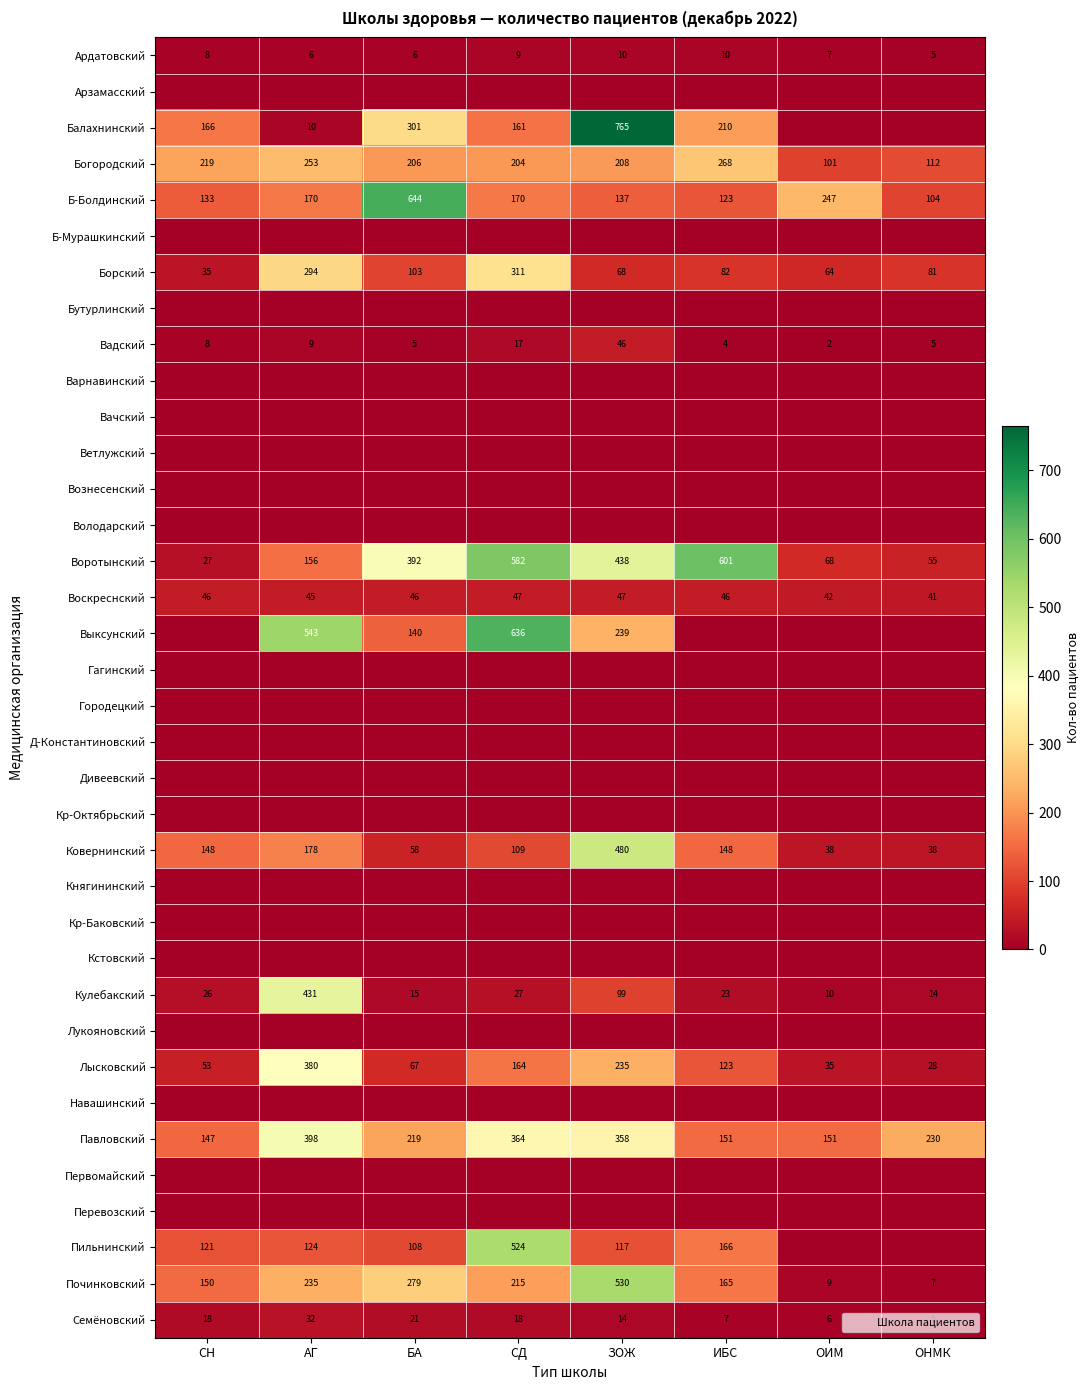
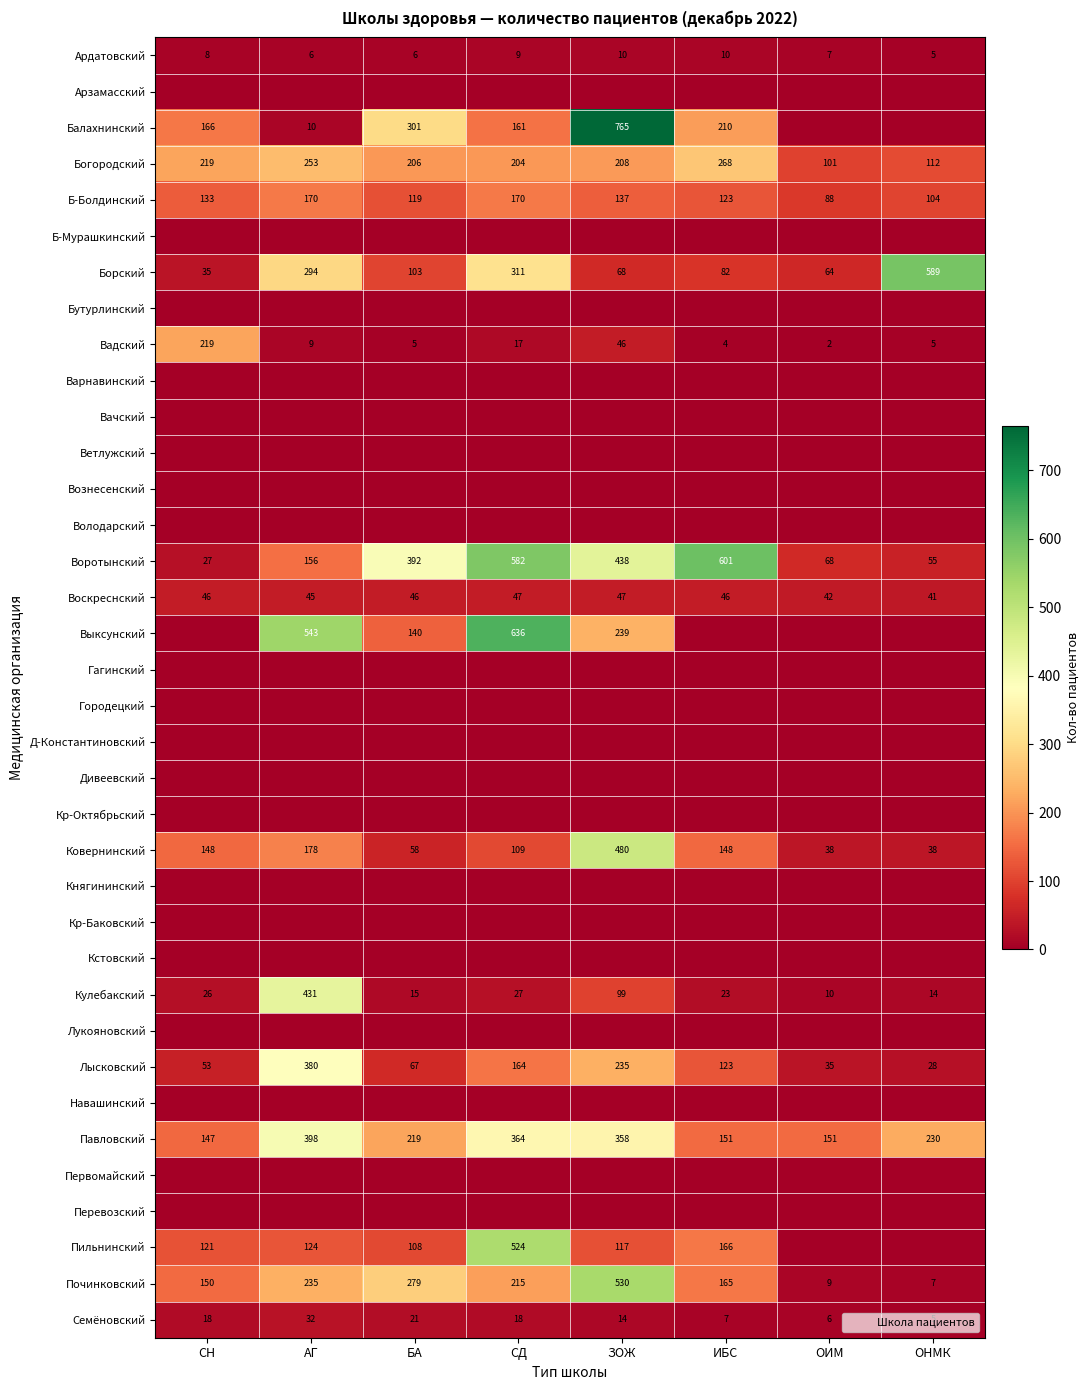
  {
    "Ардатовский": {
      "СН": 8,
      "АГ": 6,
      "БА": 6,
      "СД": 9,
      "ЗОЖ": 10,
      "ИБС": 10,
      "ОИМ": 7,
      "ОНМК": 5
    },
    "Балахнинский": {
      "СН": 166,
      "АГ": 10,
      "БА": 301,
      "СД": 161,
      "ЗОЖ": 765,
      "ИБС": 210
    },
    "Богородский": {
      "СН": 219,
      "АГ": 253,
      "БА": 206,
      "СД": 204,
      "ЗОЖ": 208,
      "ИБС": 268,
      "ОИМ": 101,
      "ОНМК": 112
    },
    "Б-Болдинский": {
      "СН": 133,
      "АГ": 170,
-     "БА": 644,
+     "БА": 119,
      "СД": 170,
      "ЗОЖ": 137,
      "ИБС": 123,
-     "ОИМ": 247,
+     "ОИМ": 88,
      "ОНМК": 104
    },
    "Борский": {
      "СН": 35,
      "АГ": 294,
      "БА": 103,
      "СД": 311,
      "ЗОЖ": 68,
      "ИБС": 82,
      "ОИМ": 64,
-     "ОНМК": 81
+     "ОНМК": 589
    },
    "Вадский": {
-     "СН": 8,
+     "СН": 219,
      "АГ": 9,
      "БА": 5,
      "СД": 17,
      "ЗОЖ": 46,
      "ИБС": 4,
      "ОИМ": 2,
      "ОНМК": 5
    },
    "Воротынский": {
      "СН": 27,
      "АГ": 156,
      "БА": 392,
      "СД": 582,
      "ЗОЖ": 438,
      "ИБС": 601,
      "ОИМ": 68,
      "ОНМК": 55
    },
    "Воскреснский": {
      "СН": 46,
      "АГ": 45,
      "БА": 46,
      "СД": 47,
      "ЗОЖ": 47,
      "ИБС": 46,
      "ОИМ": 42,
      "ОНМК": 41
    },
    "Выксунский": {
      "АГ": 543,
      "БА": 140,
      "СД": 636,
      "ЗОЖ": 239
    },
    "Ковернинский": {
      "СН": 148,
      "АГ": 178,
      "БА": 58,
      "СД": 109,
      "ЗОЖ": 480,
      "ИБС": 148,
      "ОИМ": 38,
      "ОНМК": 38
    },
    "Кулебакский": {
      "СН": 26,
      "АГ": 431,
      "БА": 15,
      "СД": 27,
      "ЗОЖ": 99,
      "ИБС": 23,
      "ОИМ": 10,
      "ОНМК": 14
    },
    "Лысковский": {
      "СН": 53,
      "АГ": 380,
      "БА": 67,
      "СД": 164,
      "ЗОЖ": 235,
      "ИБС": 123,
      "ОИМ": 35,
      "ОНМК": 28
    },
    "Павловский": {
      "СН": 147,
      "АГ": 398,
      "БА": 219,
      "СД": 364,
      "ЗОЖ": 358,
      "ИБС": 151,
      "ОИМ": 151,
      "ОНМК": 230
    },
    "Пильнинский": {
      "СН": 121,
      "АГ": 124,
      "БА": 108,
      "СД": 524,
      "ЗОЖ": 117,
      "ИБС": 166
    },
    "Починковский": {
      "СН": 150,
      "АГ": 235,
      "БА": 279,
      "СД": 215,
      "ЗОЖ": 530,
      "ИБС": 165,
      "ОИМ": 9,
      "ОНМК": 7
    },
    "Семёновский": {
      "СН": 18,
      "АГ": 32,
      "БА": 21,
      "СД": 18,
      "ЗОЖ": 14,
      "ИБС": 7,
      "ОИМ": 6
    }
  }
